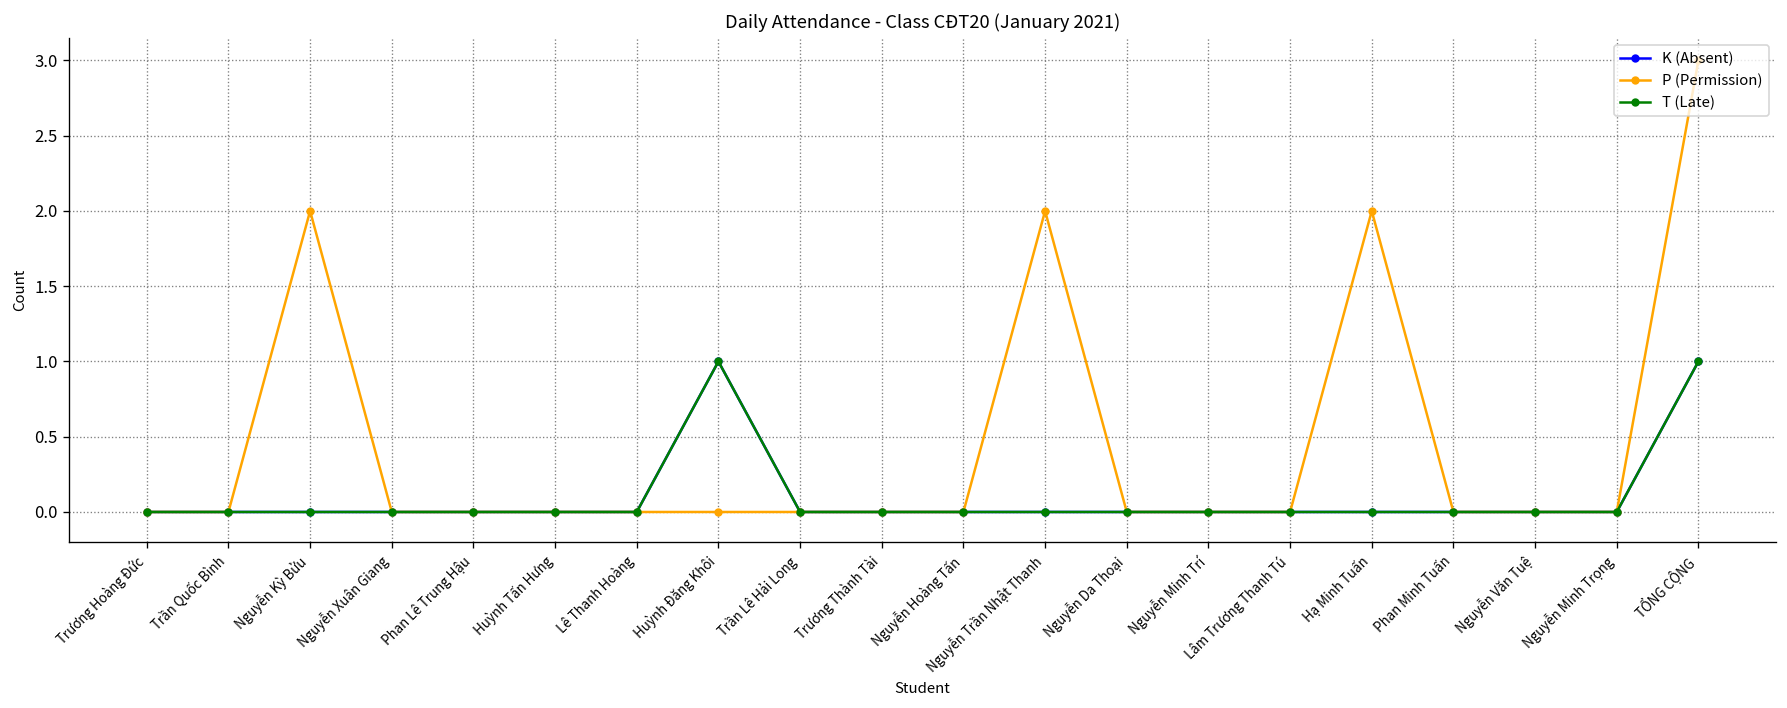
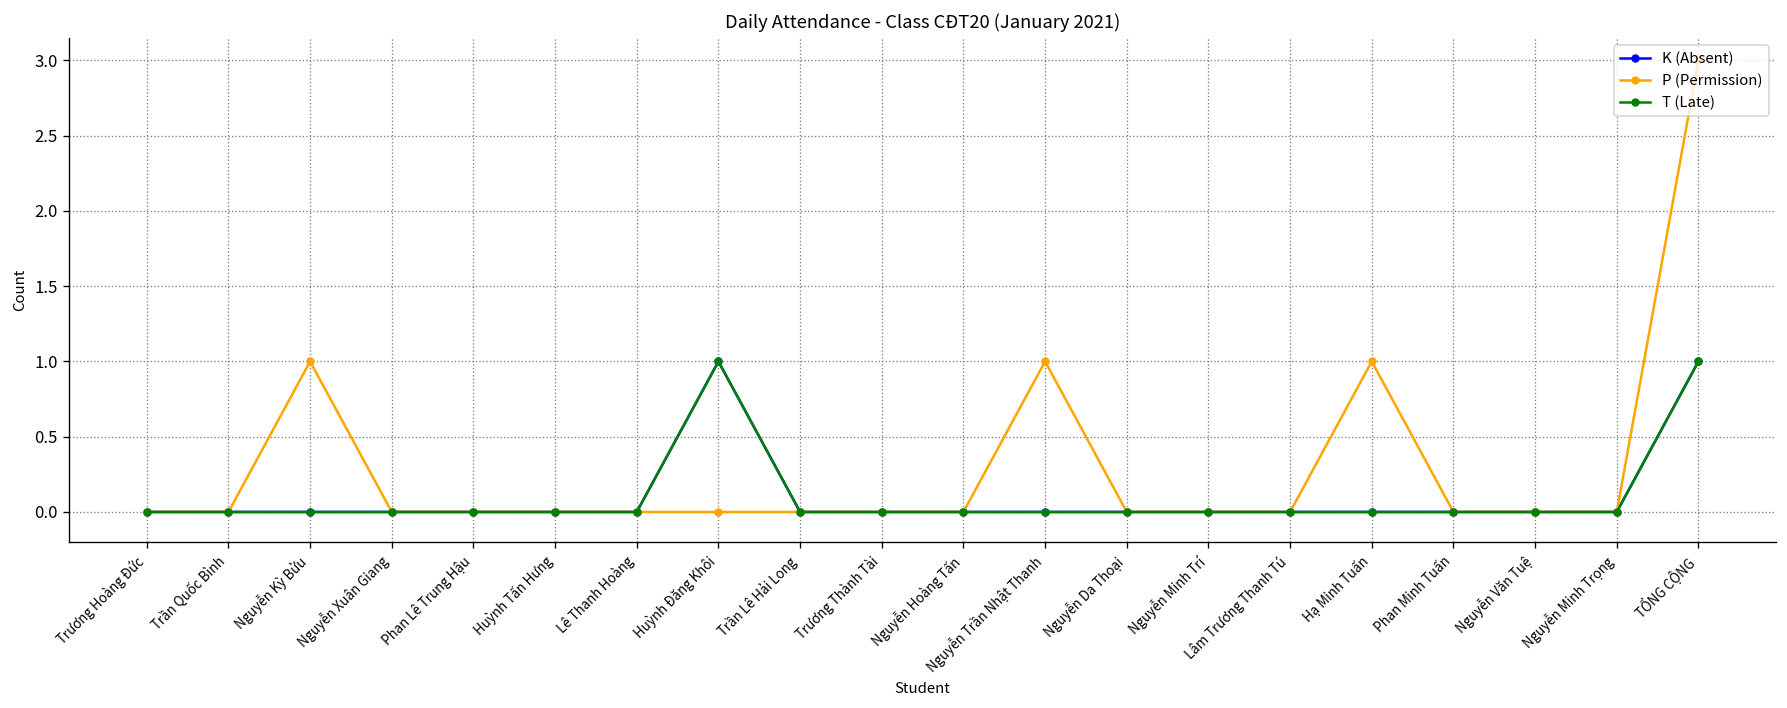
  {
    "T (Late)": {
      "Nguyễn Kỳ Bửu": 0,
      "Huỳnh Đăng Khôi": 1,
      "Nguyễn Trần Nhật Thanh": 0,
      "Hạ Minh Tuấn": 0,
      "TỔNG CỘNG": 1
    },
    "P (Permission)": {
-     "Nguyễn Kỳ Bửu": 2,
+     "Nguyễn Kỳ Bửu": 1,
      "Huỳnh Đăng Khôi": 0,
-     "Nguyễn Trần Nhật Thanh": 2,
-     "Hạ Minh Tuấn": 2
+     "Nguyễn Trần Nhật Thanh": 1,
+     "Hạ Minh Tuấn": 1
    }
  }
